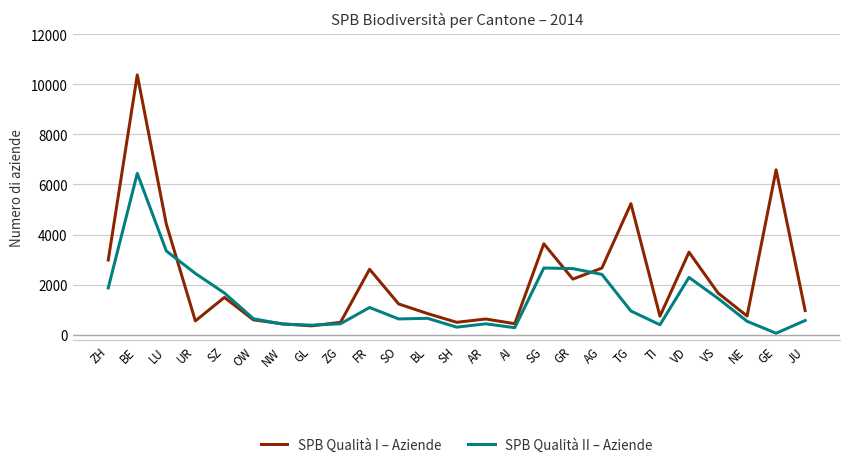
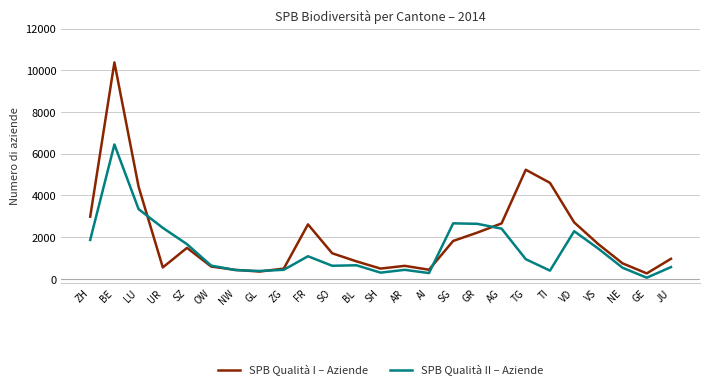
  {
    "SPB Qualità I – Aziende": {
      "ZH": 3000,
      "BE": 10400,
      "LU": 4400,
      "UR": 500,
      "SZ": 1500,
      "FR": 2600,
      "SO": 1200,
      "BL": 800,
      "SH": 500,
      "AR": 600,
      "AI": 400,
-     "SG": 3600,
+     "SG": 1800,
      "GR": 2200,
      "AG": 2700,
      "TG": 5200,
-     "TI": 700,
-     "VD": 3300,
+     "TI": 4600,
+     "VD": 2700,
      "VS": 1700,
      "NE": 700,
-     "GE": 6600,
+     "GE": 300,
      "JU": 1000
    },
    "SPB Qualità II – Aziende": {
      "ZH": 1900,
      "BE": 6400,
      "LU": 3300,
      "UR": 2400,
      "SZ": 1700,
      "FR": 1100,
      "SO": 600,
      "BL": 700,
      "SH": 300,
      "AR": 400,
      "AI": 300,
      "SG": 2700,
      "GR": 2600,
      "AG": 2400,
      "TG": 900,
      "TI": 400,
      "VD": 2300,
      "VS": 1400,
      "NE": 500,
      "GE": 100,
      "JU": 600
    }
  }
